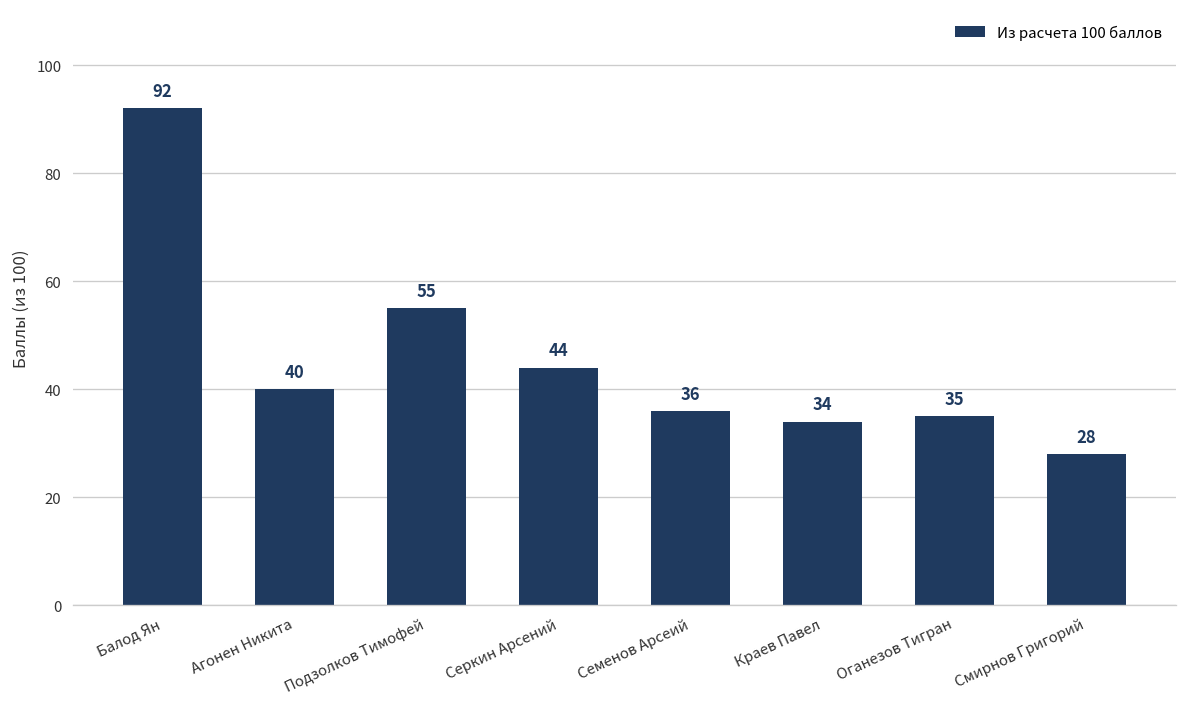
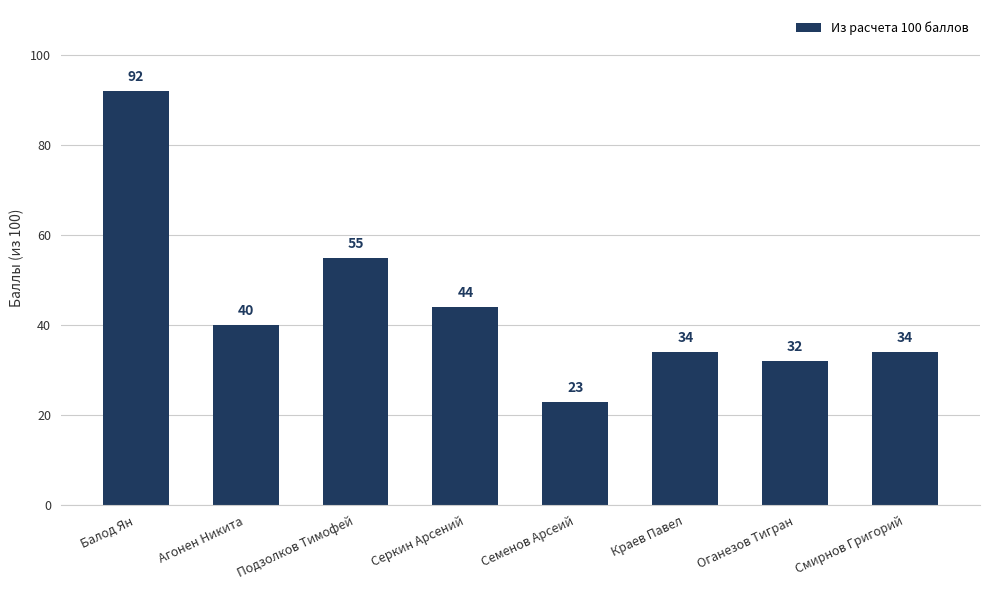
  {
    "Балод Ян": 92,
    "Агонен Никита": 40,
    "Подзолков Тимофей": 55,
    "Серкин Арсений": 44,
-   "Семенов Арсеий": 36,
+   "Семенов Арсеий": 23,
    "Краев Павел": 34,
-   "Оганезов Тигран": 35,
-   "Смирнов Григорий": 28
+   "Оганезов Тигран": 32,
+   "Смирнов Григорий": 34
  }
